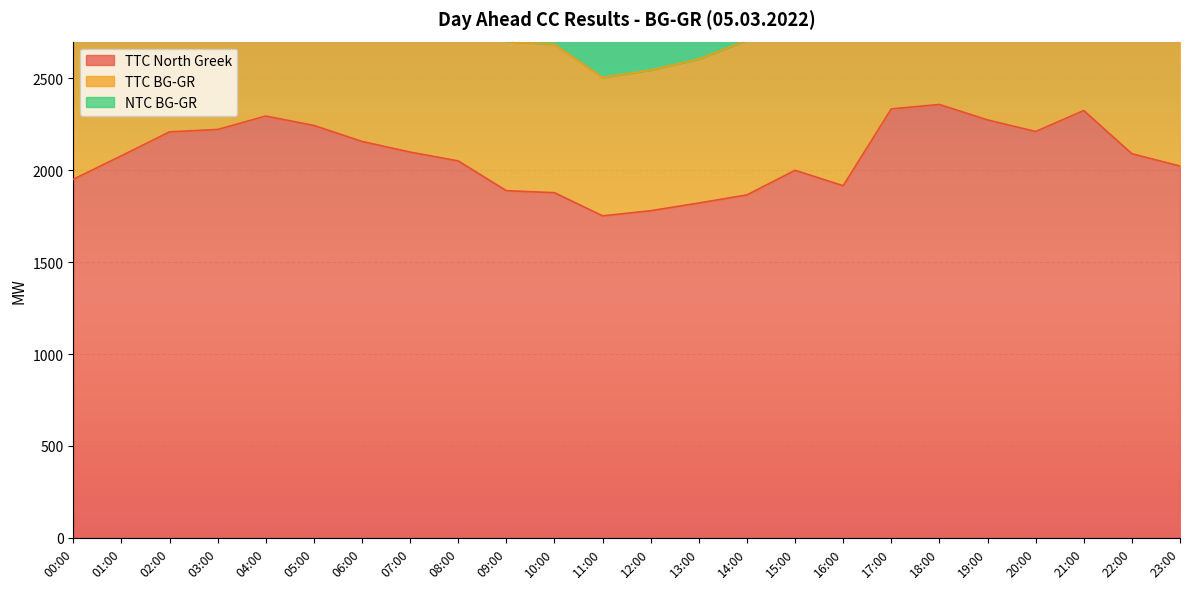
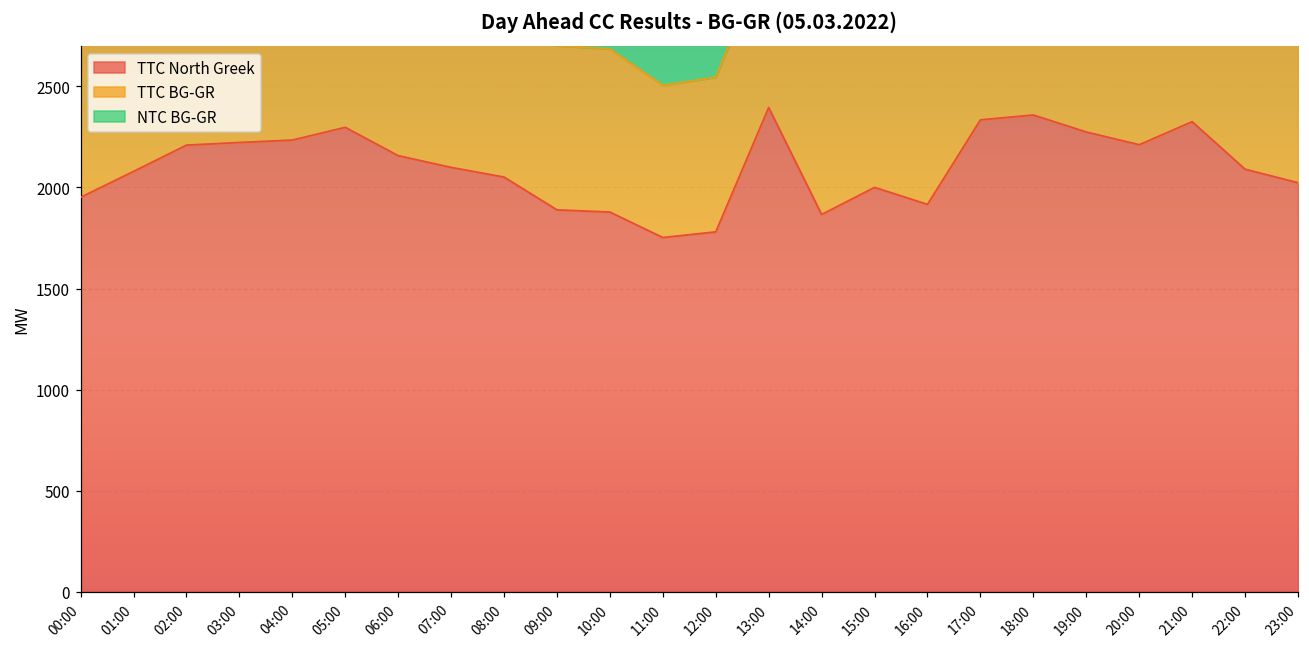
  {
    "TTC North Greek": {
      "00:00": 1950,
      "01:00": 2080,
      "02:00": 2210,
      "03:00": 2220,
-     "04:00": 2300,
-     "05:00": 2240,
+     "04:00": 2230,
+     "05:00": 2300,
      "06:00": 2160,
      "07:00": 2100,
      "08:00": 2050,
      "09:00": 1890,
      "10:00": 1880,
      "11:00": 1750,
      "12:00": 1780,
-     "13:00": 1820,
+     "13:00": 2400,
      "14:00": 1870,
      "15:00": 2000,
      "16:00": 1920,
      "17:00": 2330,
      "18:00": 2360,
      "19:00": 2270,
      "20:00": 2210,
      "21:00": 2330,
      "22:00": 2090,
      "23:00": 2020
    },
    "TTC BG-GR": {
      "09:00": 810,
      "10:00": 810,
      "11:00": 750,
      "12:00": 770,
      "14:00": 840
    }
  }
